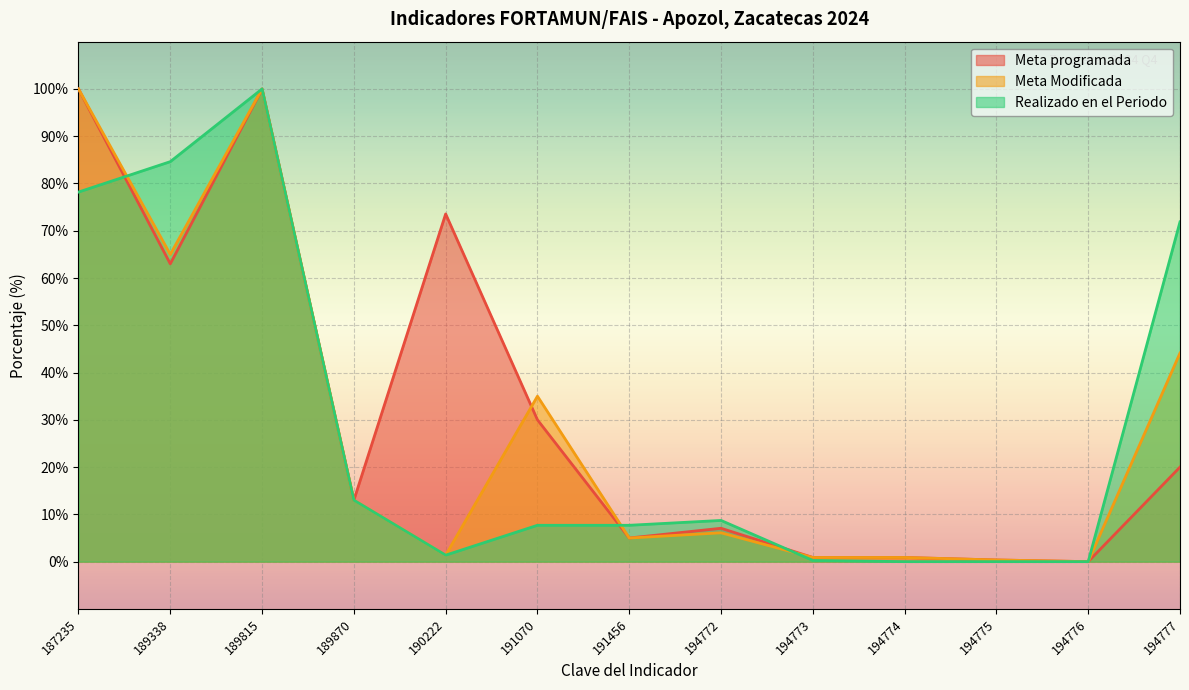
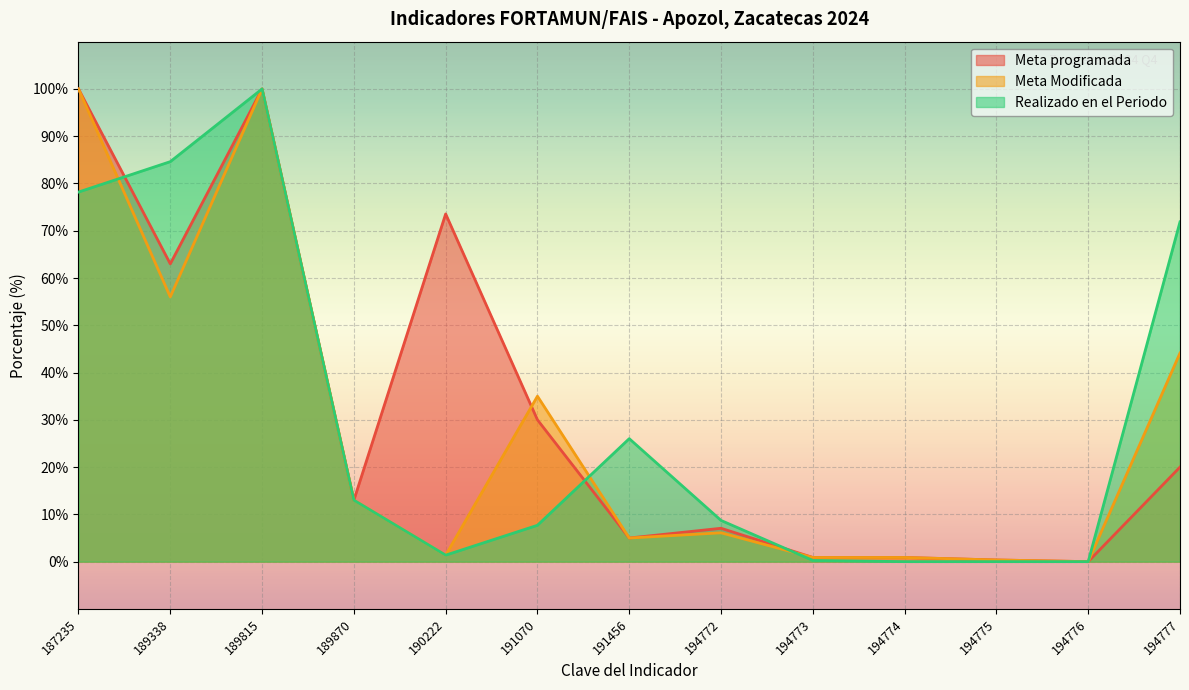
  {
    "Meta programada": {
      "189338": "63%",
      "190222": "74%",
      "191070": "30%",
      "194772": "7%",
      "194777": "20%"
    },
    "Meta Modificada": {
-     "189338": "65%",
+     "189338": "56%",
      "191070": "35%",
      "194772": "6%",
      "194777": "44%"
    },
    "Realizado en el Periodo": {
      "187235": "78%",
      "189338": "85%",
      "191070": "8%",
-     "191456": "8%",
+     "191456": "26%",
      "194772": "9%",
      "194773": "0%",
      "194774": "0%",
      "194777": "72%"
    }
  }
